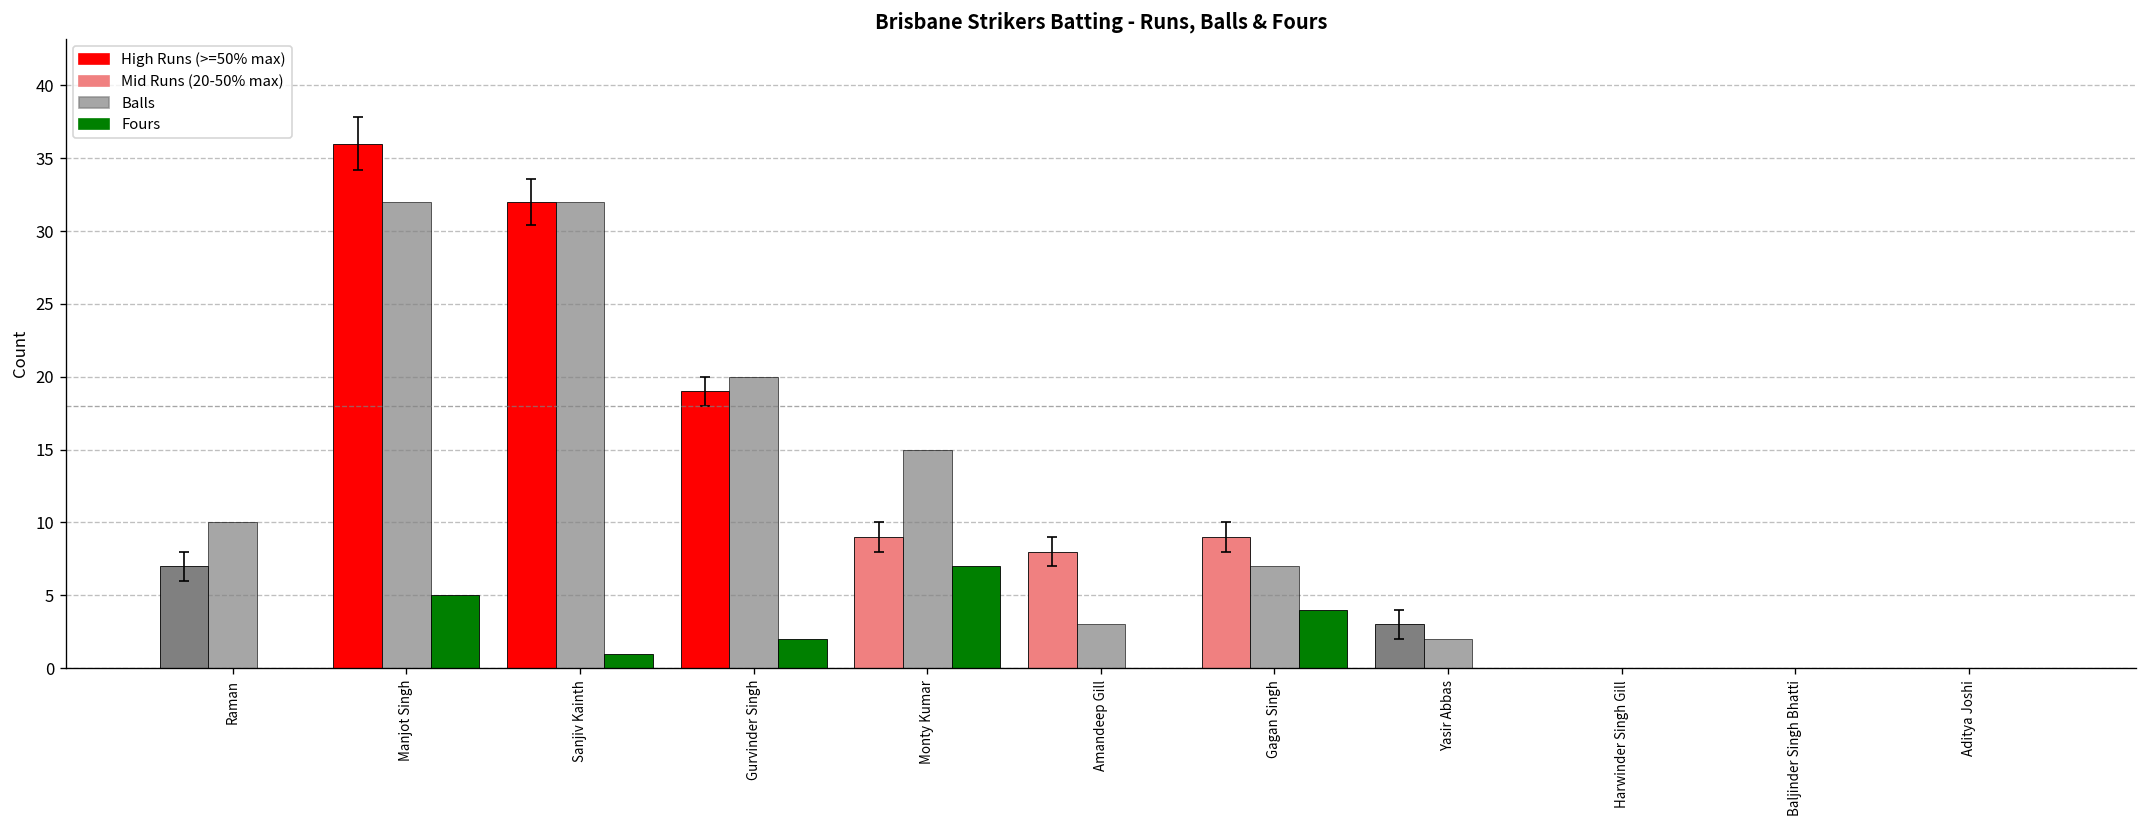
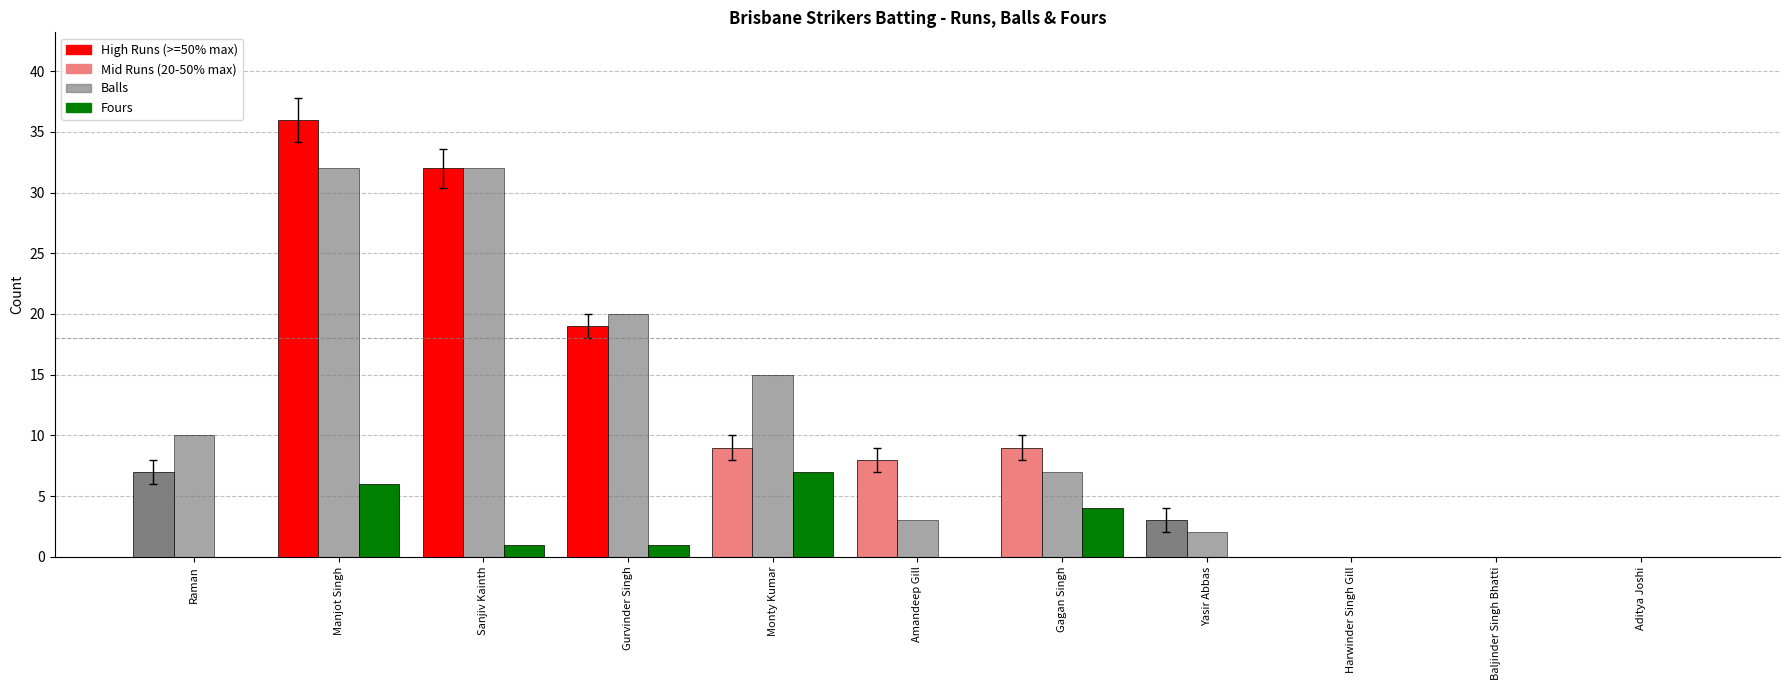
  {
    "Fours": {
      "Raman": 0,
-     "Manjot Singh": 5,
+     "Manjot Singh": 6,
      "Sanjiv Kainth": 1,
-     "Gurvinder Singh": 2,
+     "Gurvinder Singh": 1,
      "Monty Kumar": 7,
      "Amandeep Gill": 0,
      "Gagan Singh": 4,
      "Yasir Abbas": 0,
      "Harwinder Singh Gill": 0,
      "Baljinder Singh Bhatti": 0,
      "Aditya Joshi": 0
    }
  }
